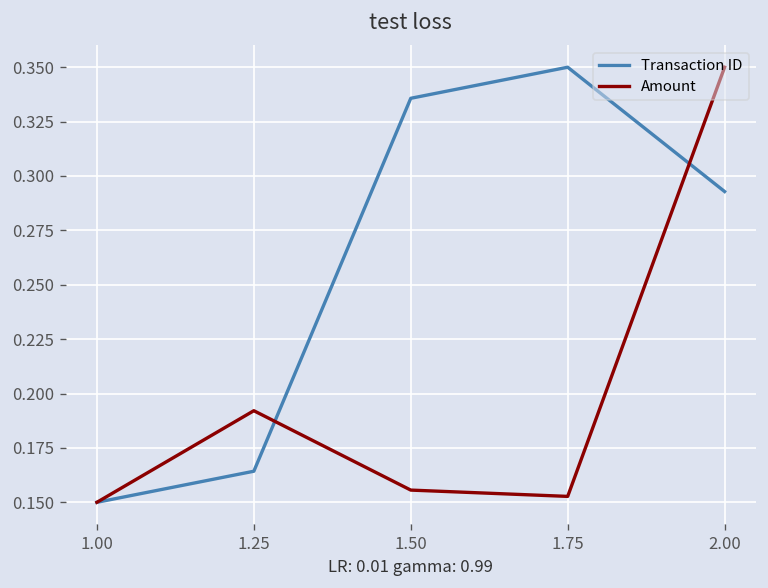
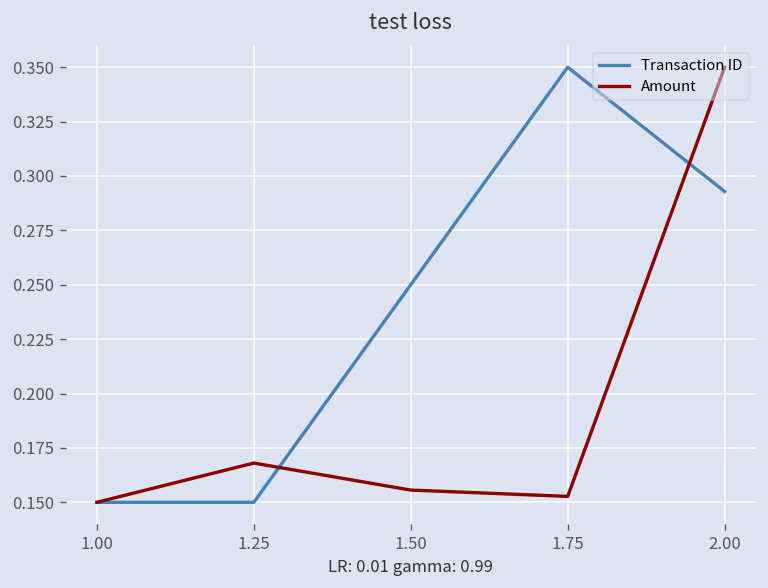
  {
    "Transaction ID": {
-     "1.25": 0.164,
-     "1.50": 0.336,
+     "1.25": 0.150,
+     "1.50": 0.250,
      "1.75": 0.350,
      "2.00": 0.293
    },
    "Amount": {
-     "1.25": 0.192,
+     "1.25": 0.168,
      "1.50": 0.156,
      "1.75": 0.153
    }
  }
